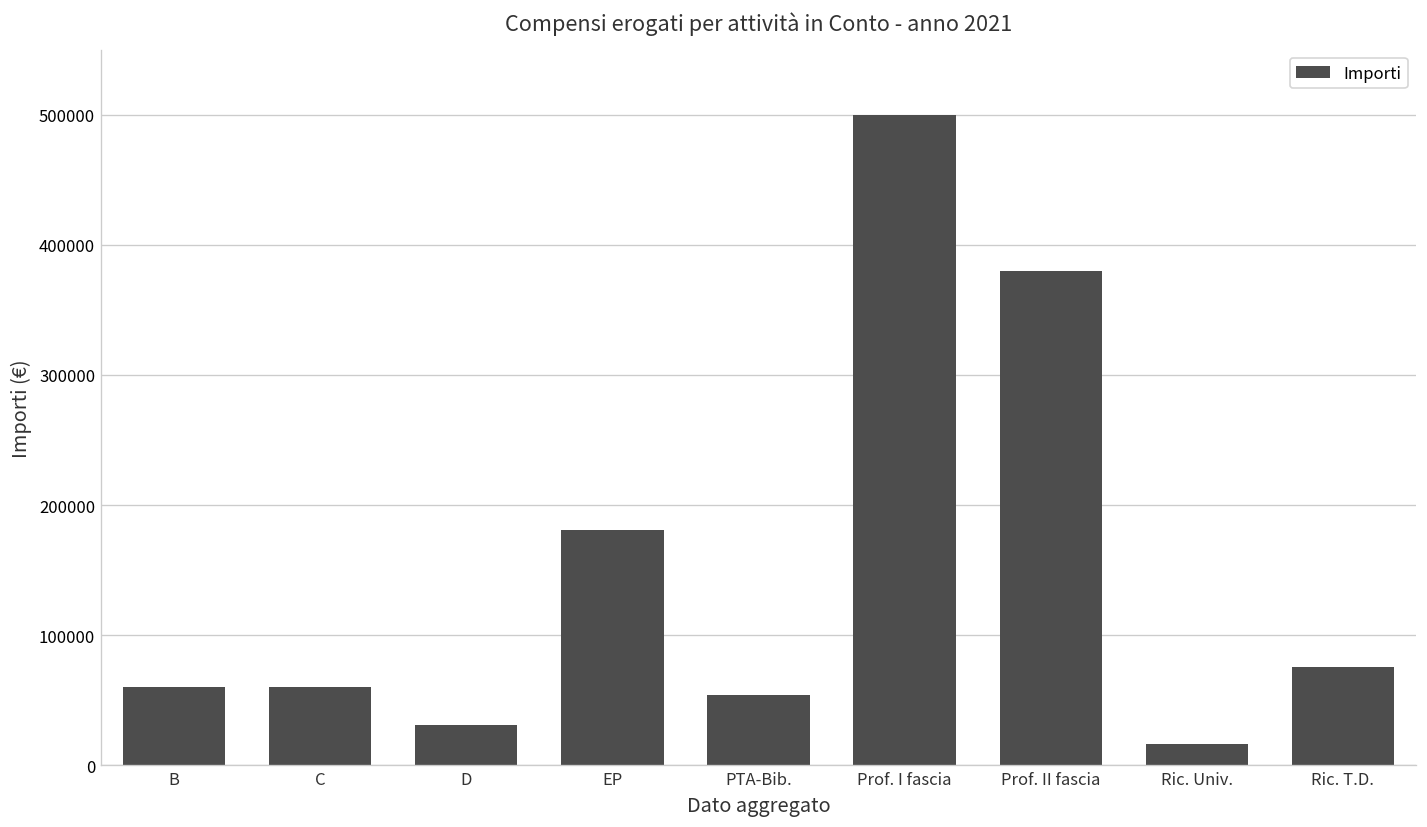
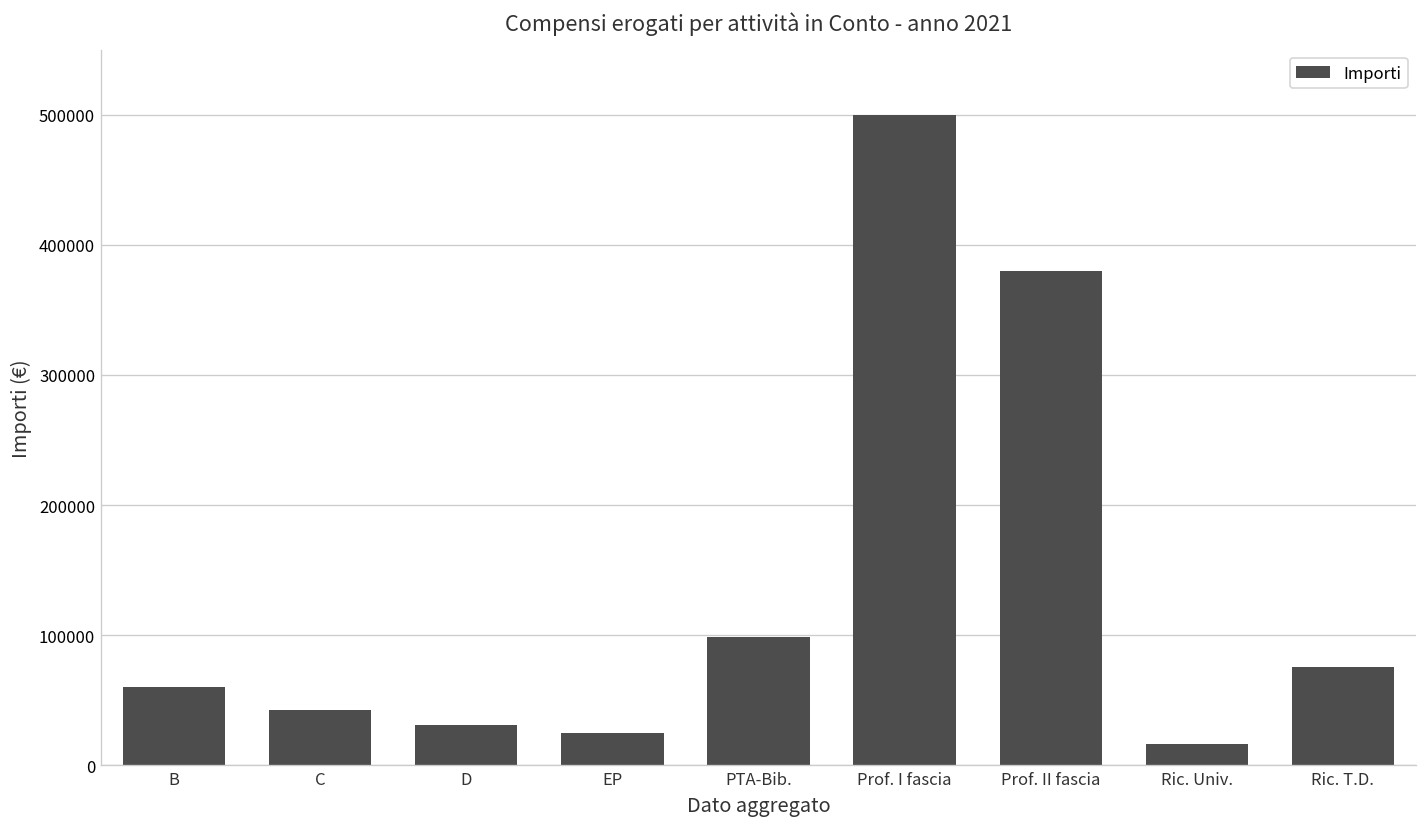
  {
    "B": 60000,
-   "C": 60000,
+   "C": 42000,
    "D": 31000,
-   "EP": 181000,
-   "PTA-Bib.": 54000,
+   "EP": 24000,
+   "PTA-Bib.": 98000,
    "Prof. I fascia": 500000,
    "Prof. II fascia": 380000,
    "Ric. Univ.": 16000,
    "Ric. T.D.": 76000
  }
